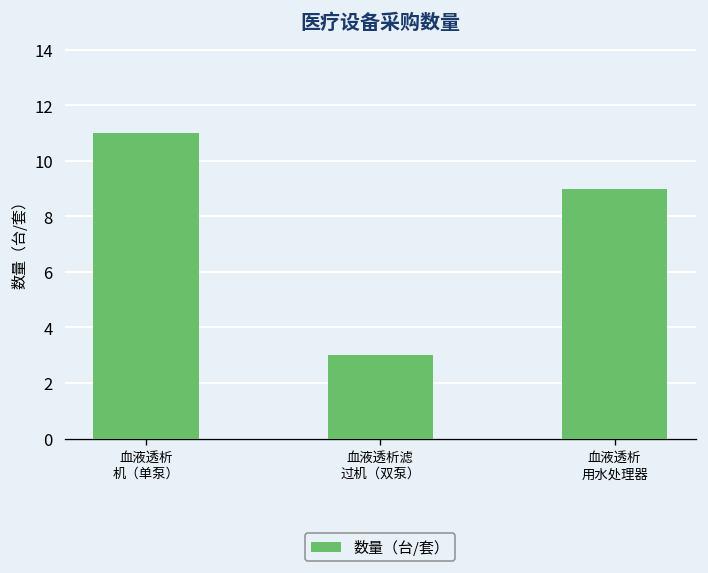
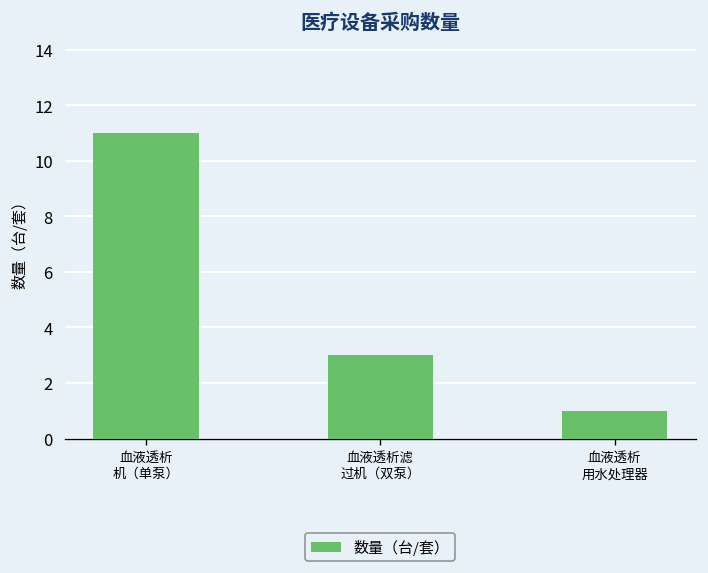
  {
    "血液透析 机（单泵）": 11,
    "血液透析滤 过机（双泵）": 3,
-   "血液透析 用水处理器": 9
+   "血液透析 用水处理器": 1
  }
